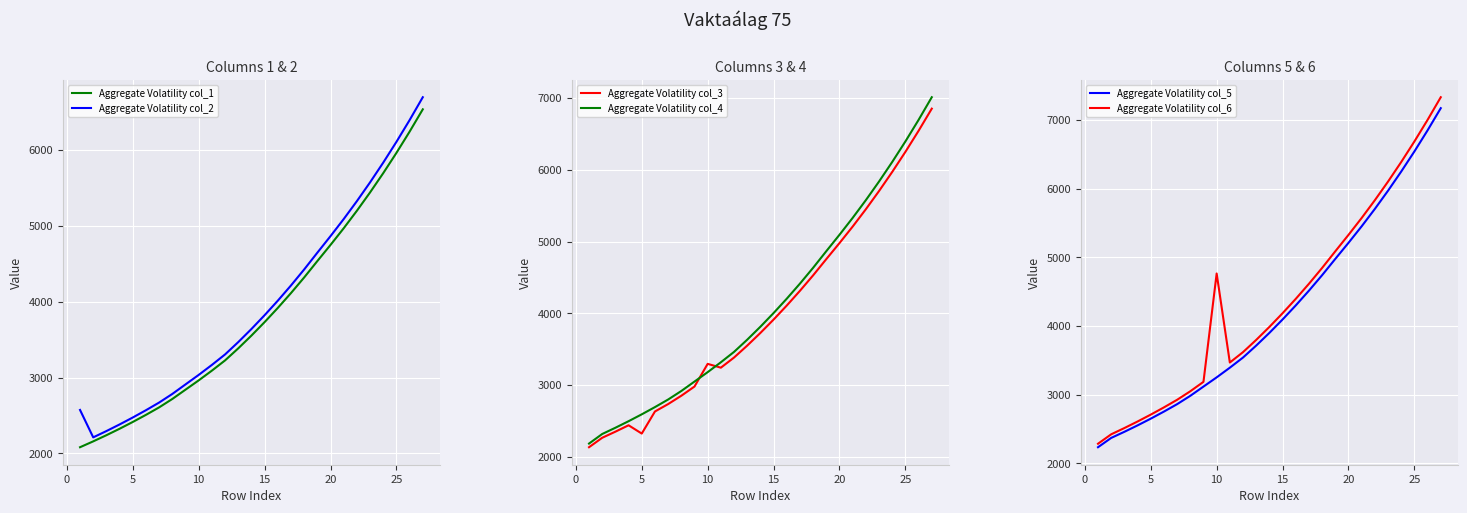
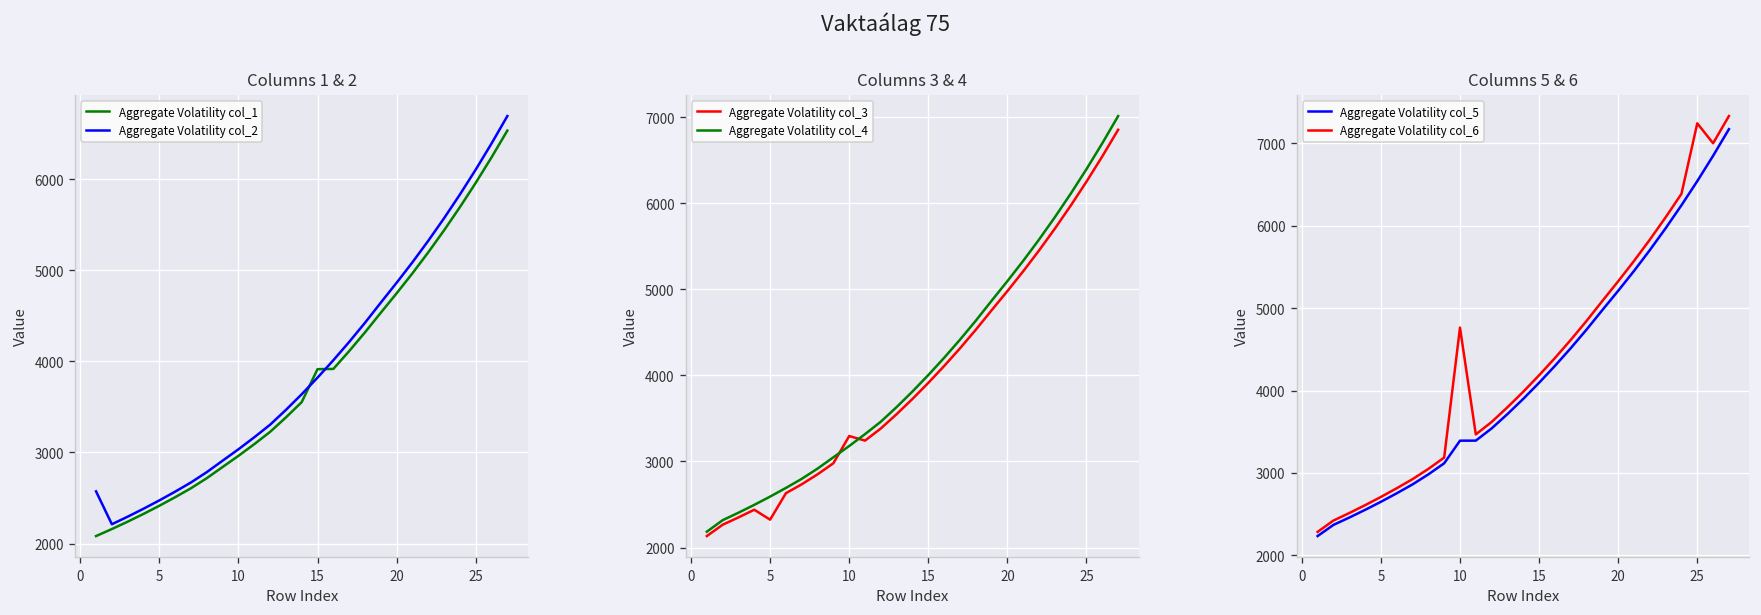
  {
    "Columns 1 & 2": {
      "Aggregate Volatility col_1": {
        "5": 2400,
        "10": 3000,
-       "15": 3700,
+       "15": 3900,
        "20": 4700,
        "25": 6000
      },
      "Aggregate Volatility col_2": {
        "5": 2500,
        "10": 3000,
        "15": 3800,
        "20": 4900,
        "25": 6100
      }
    },
    "Columns 3 & 4": {
      "Aggregate Volatility col_3": {
        "5": 2300,
        "10": 3300,
        "15": 3900,
        "20": 5000,
        "25": 6300
      },
      "Aggregate Volatility col_4": {
        "5": 2600,
        "10": 3200,
        "15": 4000,
        "20": 5100,
        "25": 6400
      }
    },
    "Columns 5 & 6": {
      "Aggregate Volatility col_5": {
        "5": 2700,
-       "10": 3300,
+       "10": 3400,
        "15": 4100,
        "20": 5200,
        "25": 6500
      },
      "Aggregate Volatility col_6": {
        "5": 2700,
        "10": 4800,
        "15": 4200,
        "20": 5300,
-       "25": 6700
+       "25": 7200
      }
    }
  }
